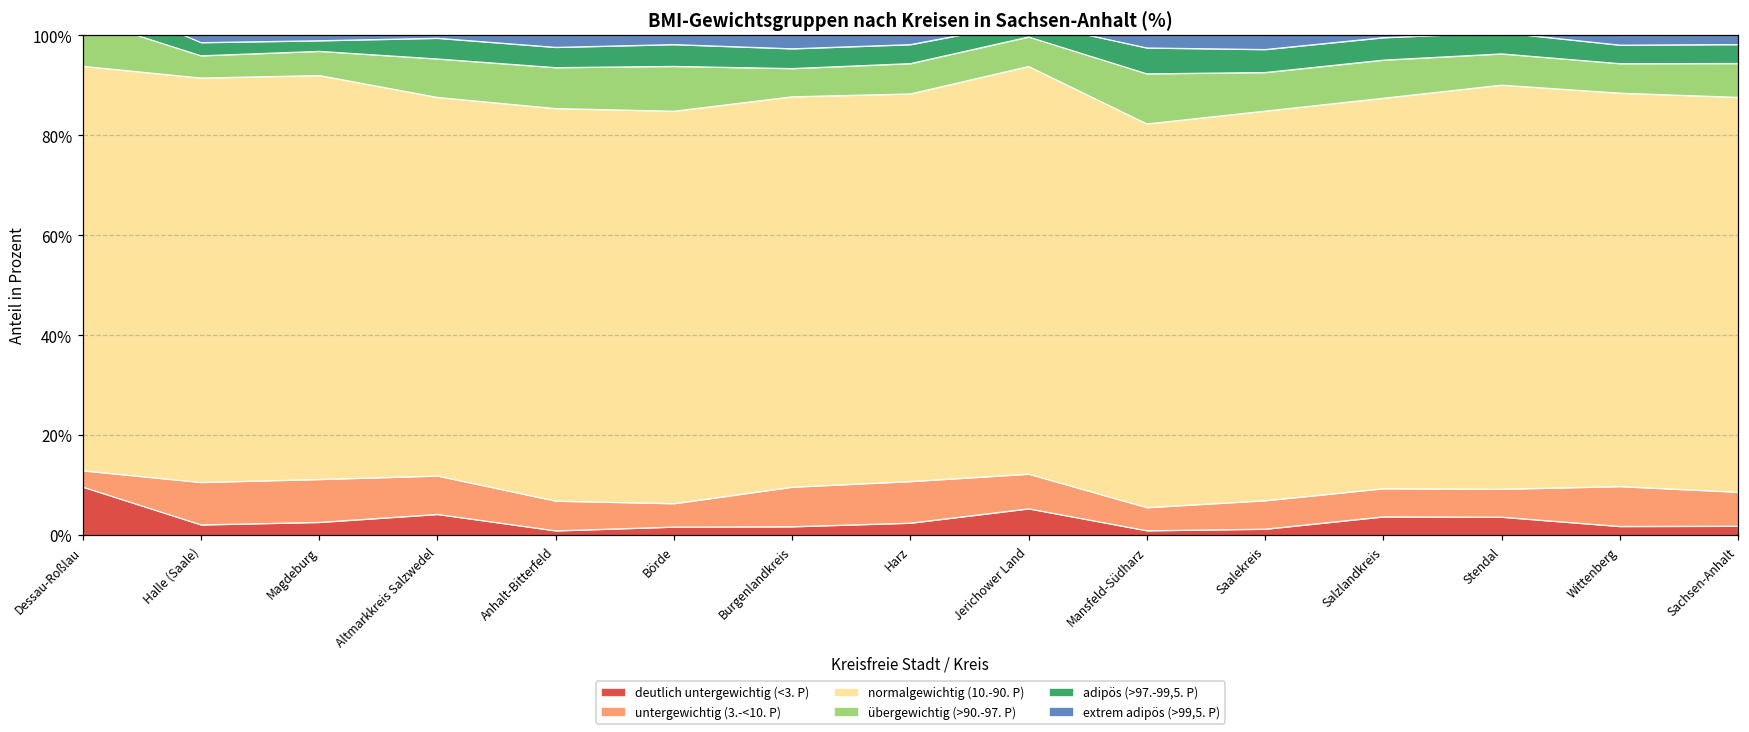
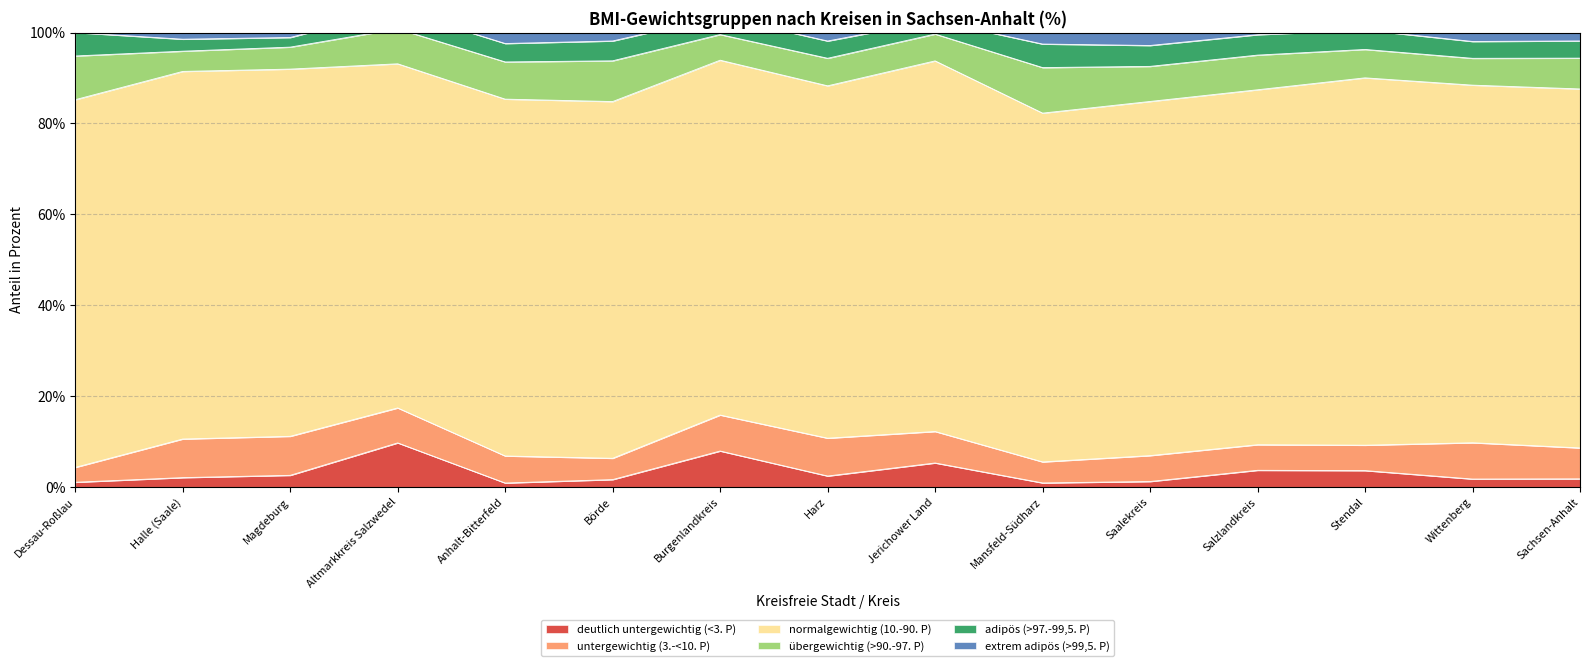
  {
    "deutlich untergewichtig (<3. P)": {
-     "Dessau-Roßlau": "10%",
+     "Dessau-Roßlau": "1%",
      "Halle (Saale)": "2%",
      "Magdeburg": "3%",
-     "Altmarkkreis Salzwedel": "4%",
+     "Altmarkkreis Salzwedel": "10%",
      "Anhalt-Bitterfeld": "1%",
      "Börde": "2%",
-     "Burgenlandkreis": "2%",
+     "Burgenlandkreis": "8%",
      "Harz": "2%",
      "Jerichower Land": "5%",
      "Mansfeld-Südharz": "1%",
      "Saalekreis": "1%",
      "Salzlandkreis": "4%",
      "Stendal": "4%",
      "Wittenberg": "2%",
      "Sachsen-Anhalt": "2%"
    },
    "untergewichtig (3.-<10. P)": {
      "Dessau-Roßlau": "3%",
      "Halle (Saale)": "8%",
      "Magdeburg": "9%",
      "Altmarkkreis Salzwedel": "8%",
      "Anhalt-Bitterfeld": "6%",
      "Börde": "5%",
      "Burgenlandkreis": "8%",
      "Harz": "8%",
      "Jerichower Land": "7%",
      "Mansfeld-Südharz": "5%",
      "Saalekreis": "6%",
      "Salzlandkreis": "6%",
      "Stendal": "6%",
      "Wittenberg": "8%",
      "Sachsen-Anhalt": "7%"
    },
    "normalgewichtig (10.-90. P)": {
      "Dessau-Roßlau": "81%",
      "Halle (Saale)": "81%",
      "Magdeburg": "81%",
      "Altmarkkreis Salzwedel": "76%",
      "Anhalt-Bitterfeld": "79%",
      "Börde": "79%",
      "Burgenlandkreis": "78%",
      "Harz": "78%",
      "Jerichower Land": "82%",
      "Mansfeld-Südharz": "77%",
      "Saalekreis": "78%",
      "Salzlandkreis": "78%",
      "Stendal": "81%",
      "Wittenberg": "79%",
      "Sachsen-Anhalt": "79%"
    },
    "übergewichtig (>90.-97. P)": {
      "Halle (Saale)": "4%",
      "Magdeburg": "5%",
      "Anhalt-Bitterfeld": "8%",
      "Börde": "9%",
      "Burgenlandkreis": "6%",
      "Harz": "6%",
      "Jerichower Land": "6%",
      "Mansfeld-Südharz": "10%",
      "Saalekreis": "8%",
      "Salzlandkreis": "8%",
      "Stendal": "6%",
      "Wittenberg": "6%",
      "Sachsen-Anhalt": "7%"
    },
    "adipös (>97.-99,5. P)": {
      "Halle (Saale)": "3%",
      "Magdeburg": "2%",
      "Anhalt-Bitterfeld": "4%",
      "Börde": "4%",
      "Harz": "4%",
      "Mansfeld-Südharz": "5%",
      "Saalekreis": "5%",
      "Salzlandkreis": "4%",
      "Wittenberg": "4%",
      "Sachsen-Anhalt": "4%"
    },
    "extrem adipös (>99,5. P)": {
      "Halle (Saale)": "1%",
      "Magdeburg": "1%",
      "Anhalt-Bitterfeld": "2%",
      "Börde": "2%",
      "Harz": "2%",
      "Mansfeld-Südharz": "3%",
      "Saalekreis": "3%",
      "Wittenberg": "2%",
      "Sachsen-Anhalt": "2%"
    }
  }
